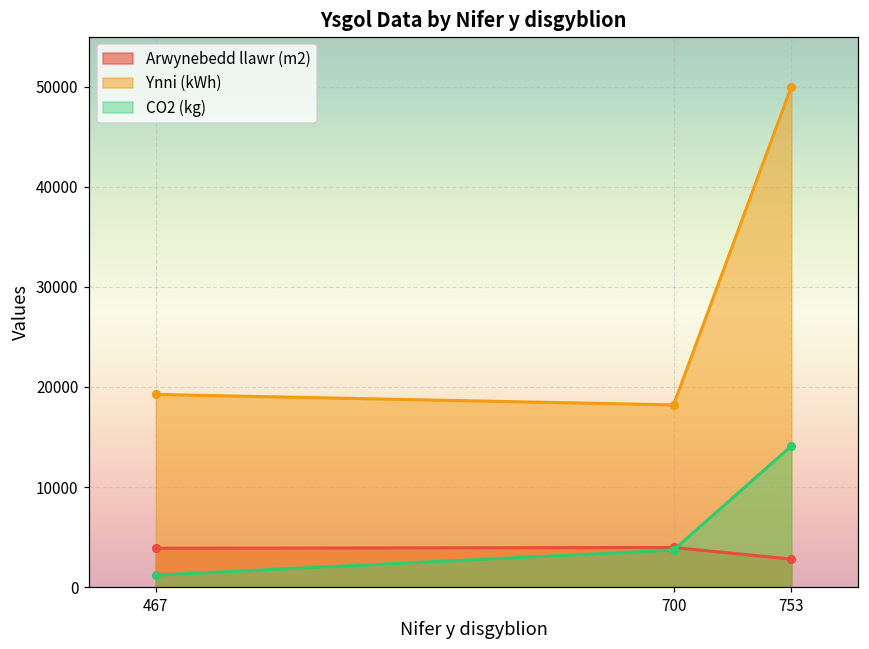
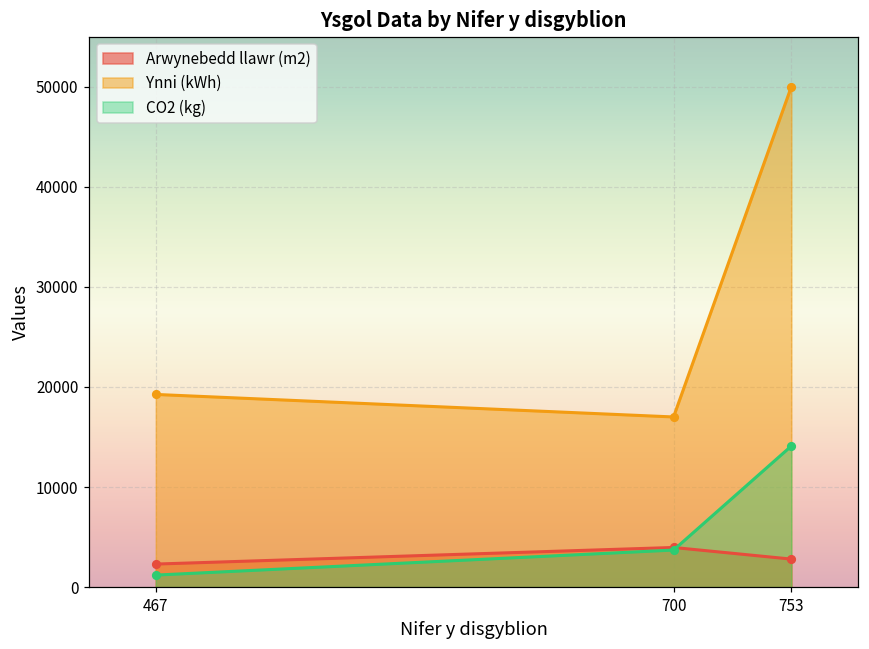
  {
    "Arwynebedd llawr (m2)": {
-     "467": 4000,
+     "467": 2000,
      "753": 3000
    },
    "Ynni (kWh)": {
      "467": 19000,
-     "700": 18000,
+     "700": 17000,
      "753": 50000
    },
    "CO2 (kg)": {
      "467": 1000,
      "753": 14000
    }
  }
